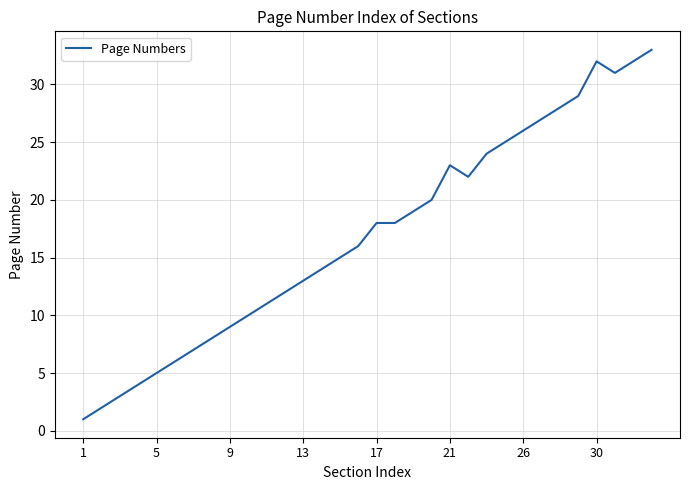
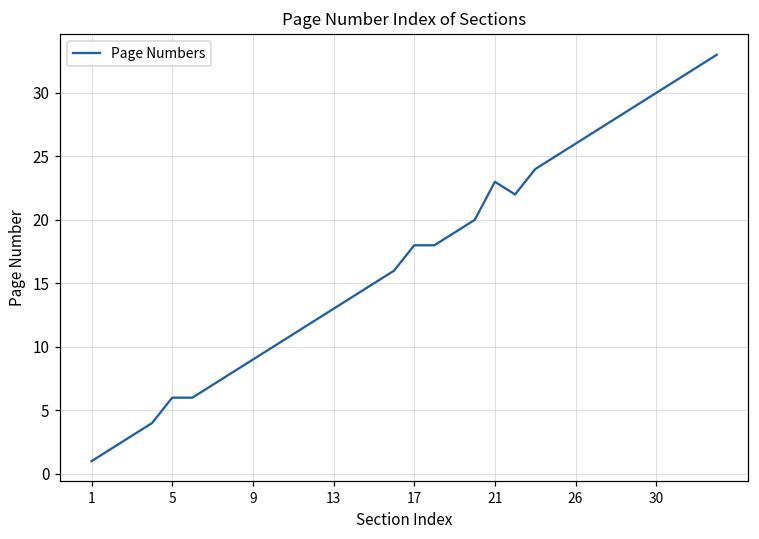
  {
    "1": 1,
-   "5": 5,
+   "5": 6,
    "9": 9,
    "13": 13,
    "17": 18,
    "21": 23,
    "26": 26,
-   "30": 32
+   "30": 30
  }
